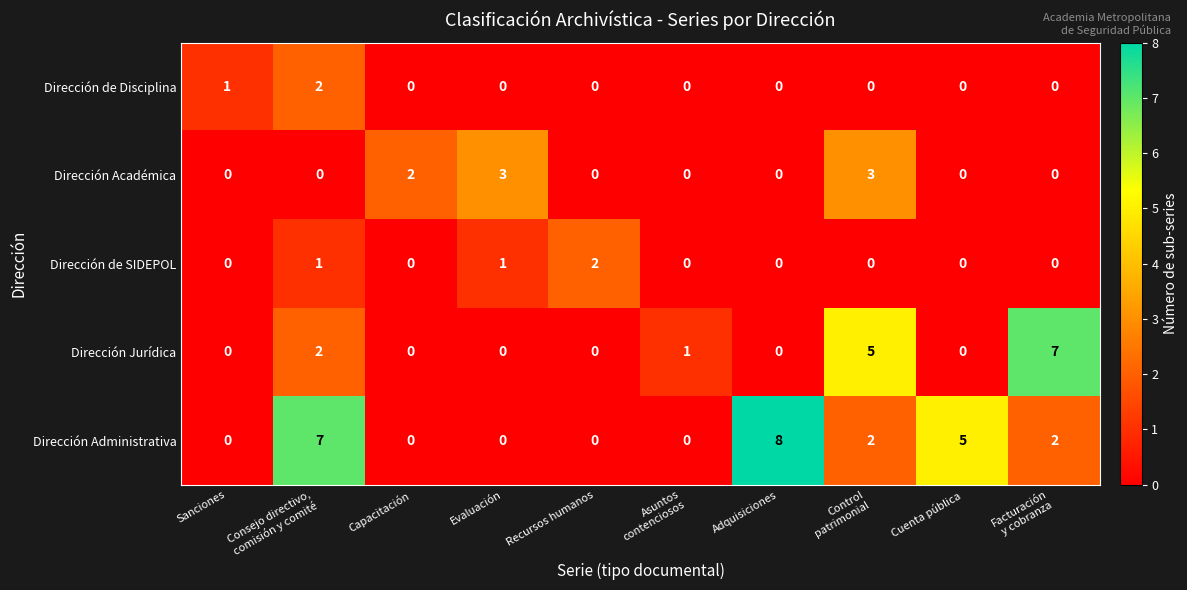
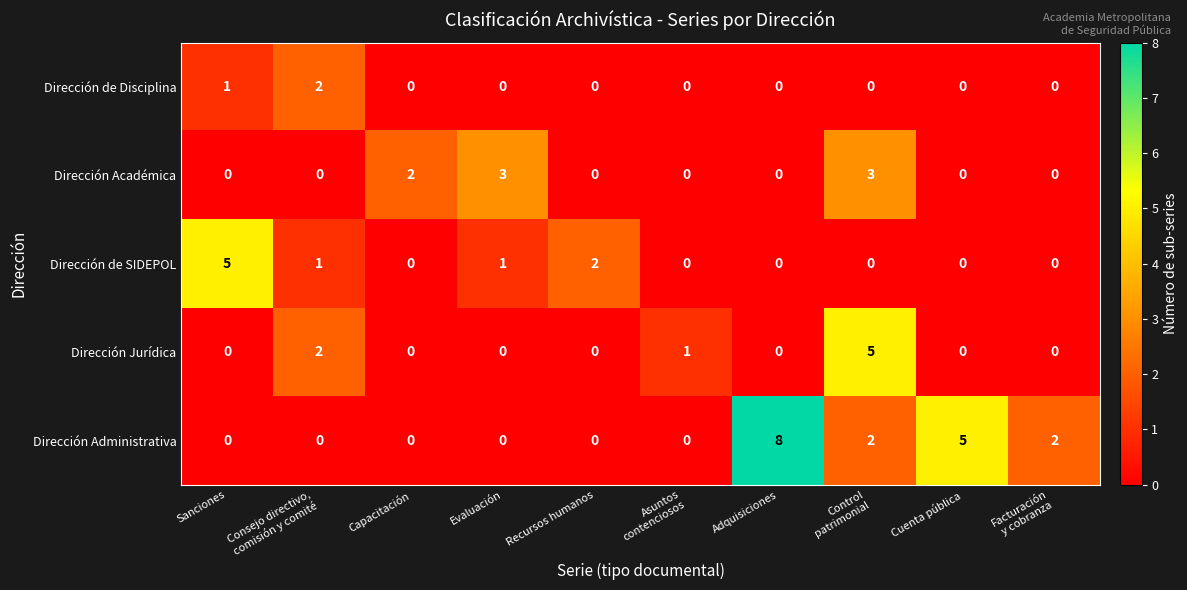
  {
    "Dirección de Disciplina": {
      "Sanciones": 1,
      "Consejo directivo, comisión y comité": 2,
      "Capacitación": 0,
      "Evaluación": 0,
      "Recursos humanos": 0,
      "Asuntos contenciosos": 0,
      "Adquisiciones": 0,
      "Control patrimonial": 0,
      "Cuenta pública": 0,
      "Facturación y cobranza": 0
    },
    "Dirección Académica": {
      "Sanciones": 0,
      "Consejo directivo, comisión y comité": 0,
      "Capacitación": 2,
      "Evaluación": 3,
      "Recursos humanos": 0,
      "Asuntos contenciosos": 0,
      "Adquisiciones": 0,
      "Control patrimonial": 3,
      "Cuenta pública": 0,
      "Facturación y cobranza": 0
    },
    "Dirección de SIDEPOL": {
-     "Sanciones": 0,
+     "Sanciones": 5,
      "Consejo directivo, comisión y comité": 1,
      "Capacitación": 0,
      "Evaluación": 1,
      "Recursos humanos": 2,
      "Asuntos contenciosos": 0,
      "Adquisiciones": 0,
      "Control patrimonial": 0,
      "Cuenta pública": 0,
      "Facturación y cobranza": 0
    },
    "Dirección Jurídica": {
      "Sanciones": 0,
      "Consejo directivo, comisión y comité": 2,
      "Capacitación": 0,
      "Evaluación": 0,
      "Recursos humanos": 0,
      "Asuntos contenciosos": 1,
      "Adquisiciones": 0,
      "Control patrimonial": 5,
      "Cuenta pública": 0,
-     "Facturación y cobranza": 7
+     "Facturación y cobranza": 0
    },
    "Dirección Administrativa": {
      "Sanciones": 0,
-     "Consejo directivo, comisión y comité": 7,
+     "Consejo directivo, comisión y comité": 0,
      "Capacitación": 0,
      "Evaluación": 0,
      "Recursos humanos": 0,
      "Asuntos contenciosos": 0,
      "Adquisiciones": 8,
      "Control patrimonial": 2,
      "Cuenta pública": 5,
      "Facturación y cobranza": 2
    }
  }
